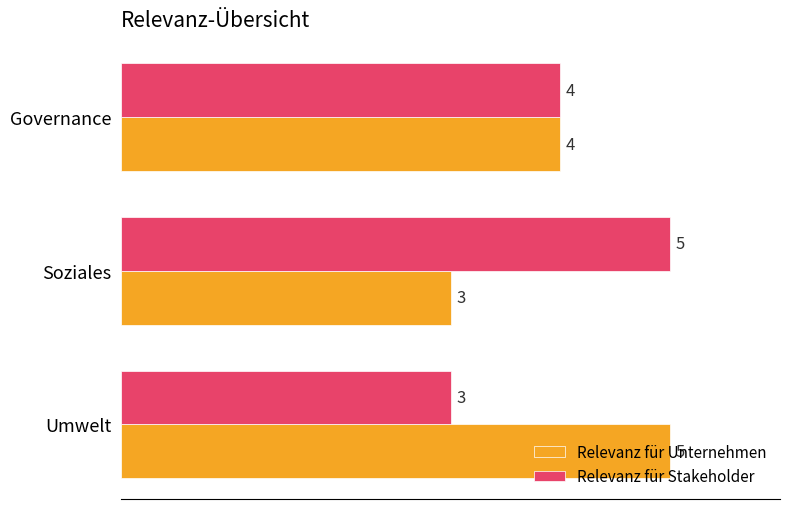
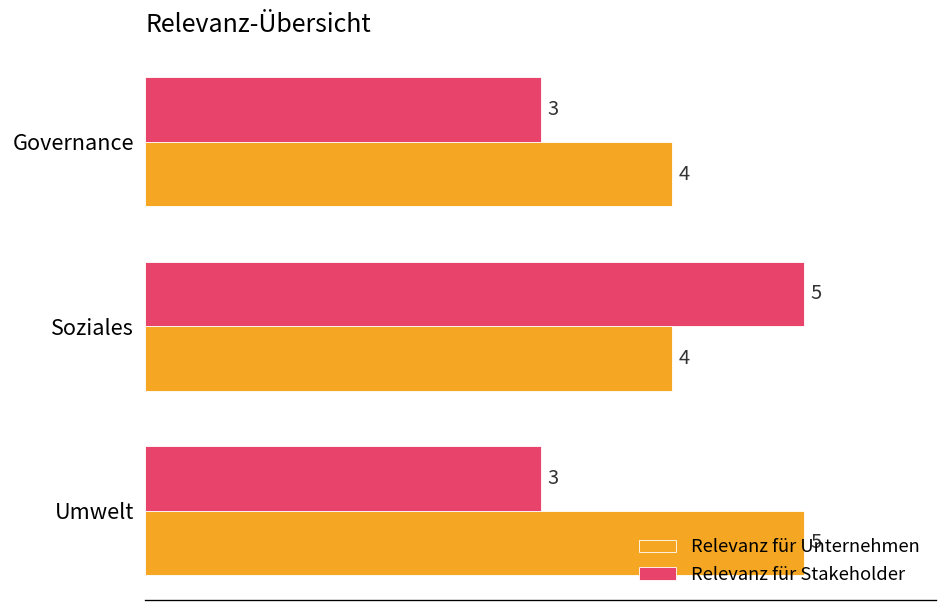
  {
    "Relevanz für Unternehmen": {
      "Governance": 4,
-     "Soziales": 3,
+     "Soziales": 4,
      "Umwelt": 5
    },
    "Relevanz für Stakeholder": {
-     "Governance": 4,
+     "Governance": 3,
      "Soziales": 5,
      "Umwelt": 3
    }
  }
